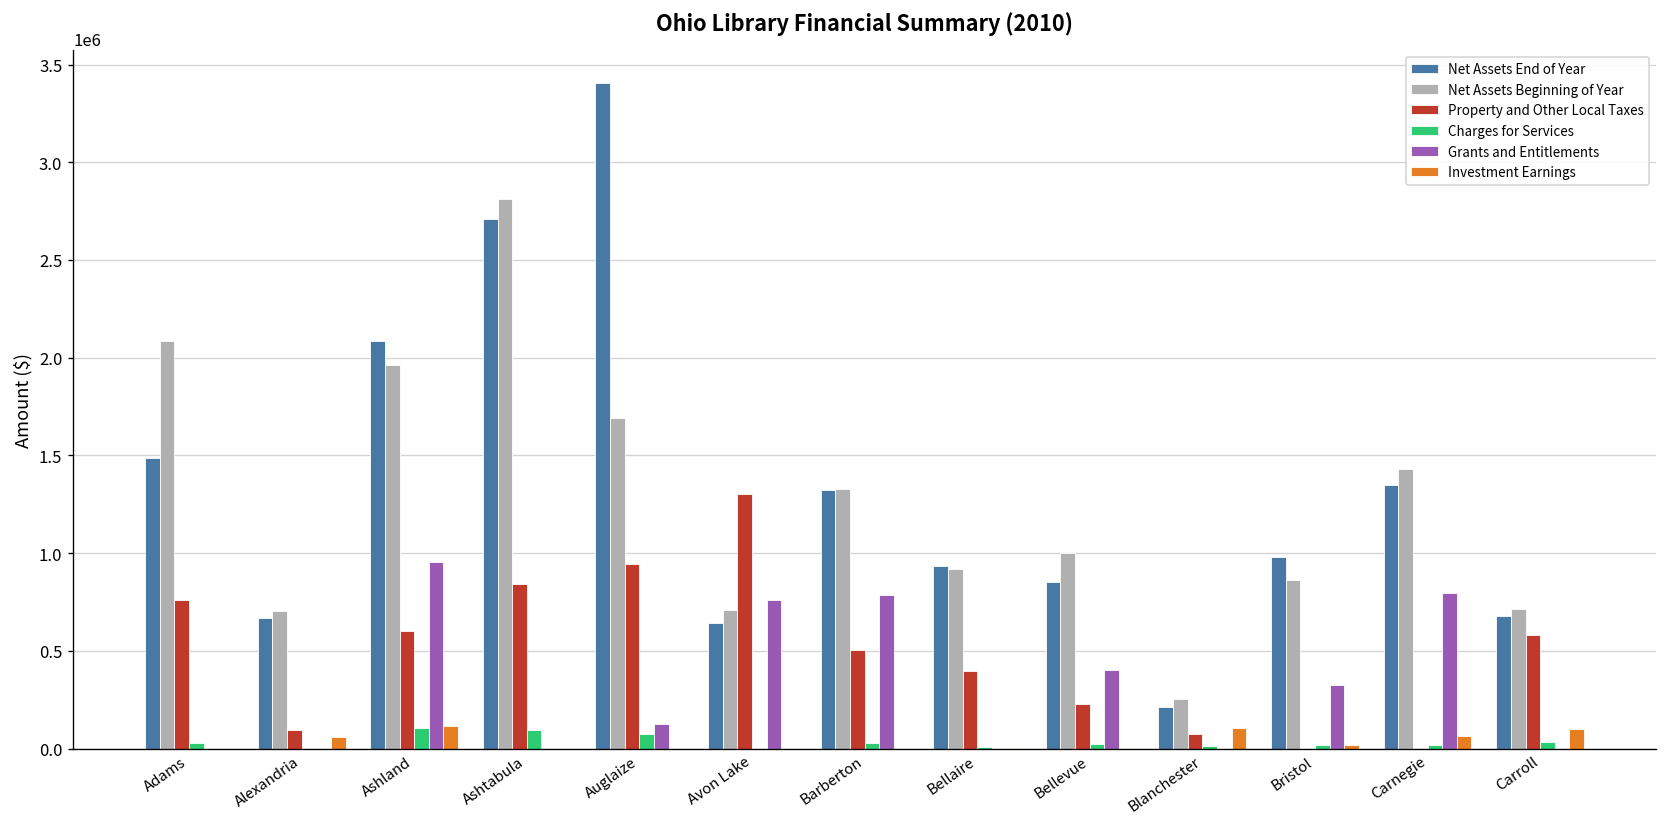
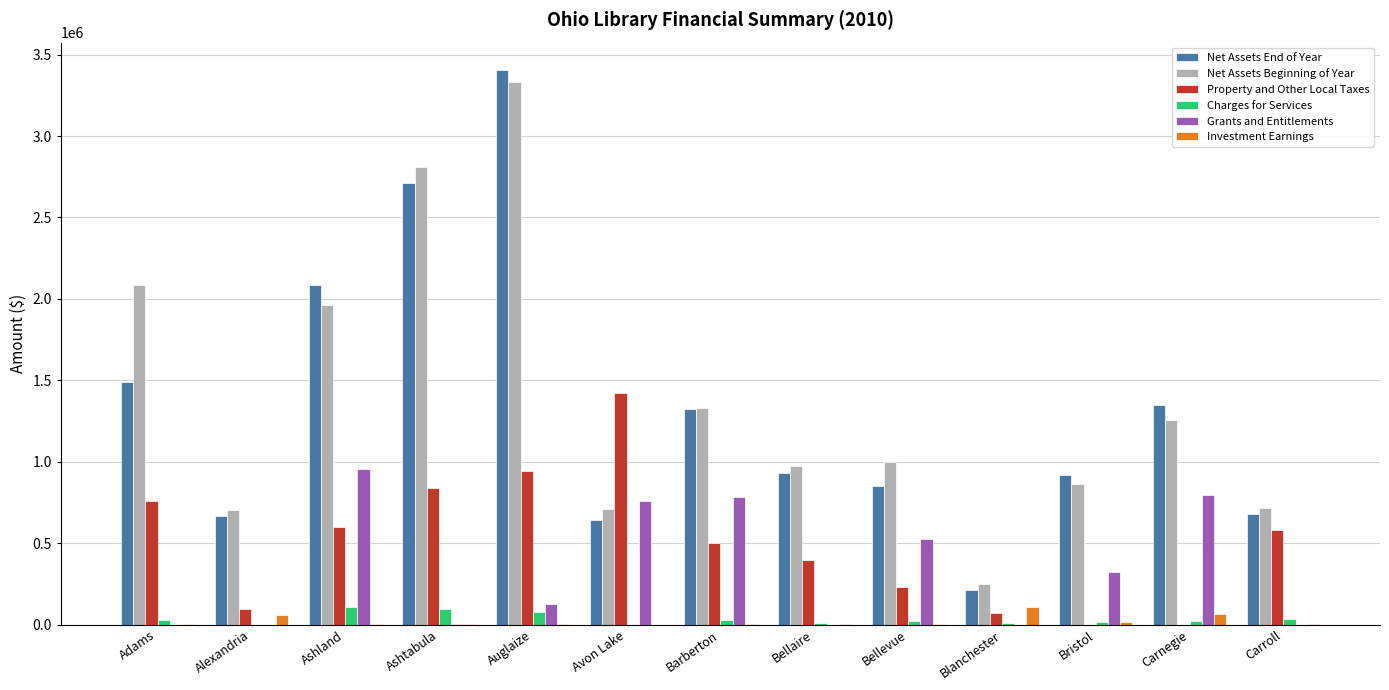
  {
    "Net Assets End of Year": {
      "Adams": 1490000,
      "Alexandria": 670000,
      "Ashland": 2090000,
      "Ashtabula": 2710000,
      "Auglaize": 3400000,
      "Avon Lake": 640000,
      "Barberton": 1320000,
      "Bellaire": 930000,
      "Bellevue": 850000,
      "Blanchester": 210000,
-     "Bristol": 980000,
+     "Bristol": 920000,
      "Carnegie": 1350000,
      "Carroll": 680000
    },
    "Net Assets Beginning of Year": {
      "Adams": 2090000,
      "Alexandria": 710000,
      "Ashland": 1960000,
      "Ashtabula": 2810000,
-     "Auglaize": 1690000,
+     "Auglaize": 3330000,
      "Avon Lake": 710000,
      "Barberton": 1330000,
-     "Bellaire": 920000,
+     "Bellaire": 970000,
      "Bellevue": 1000000,
      "Blanchester": 250000,
      "Bristol": 860000,
-     "Carnegie": 1430000,
+     "Carnegie": 1260000,
      "Carroll": 710000
    },
    "Property and Other Local Taxes": {
      "Adams": 760000,
      "Alexandria": 100000,
      "Ashland": 600000,
      "Ashtabula": 840000,
      "Auglaize": 940000,
-     "Avon Lake": 1300000,
+     "Avon Lake": 1420000,
      "Barberton": 500000,
      "Bellaire": 400000,
      "Bellevue": 230000,
      "Blanchester": 70000,
      "Bristol": 0,
      "Carnegie": 0,
      "Carroll": 580000
    },
    "Charges for Services": {
      "Adams": 30000,
      "Alexandria": 0,
      "Ashland": 110000,
      "Ashtabula": 90000,
      "Auglaize": 70000,
      "Avon Lake": 0,
      "Barberton": 30000,
      "Bellevue": 20000,
      "Bristol": 20000,
      "Carnegie": 20000,
      "Carroll": 40000
    },
    "Grants and Entitlements": {
      "Adams": 0,
      "Alexandria": 0,
      "Ashland": 950000,
      "Auglaize": 130000,
      "Avon Lake": 760000,
      "Barberton": 790000,
      "Bellaire": 0,
-     "Bellevue": 400000,
+     "Bellevue": 530000,
      "Blanchester": 0,
      "Bristol": 320000,
      "Carnegie": 800000,
      "Carroll": 0
    },
    "Investment Earnings": {
      "Alexandria": 60000,
-     "Ashland": 120000,
+     "Ashland": 0,
      "Blanchester": 110000,
      "Bristol": 20000,
      "Carnegie": 70000,
-     "Carroll": 100000
+     "Carroll": 0
    }
  }
